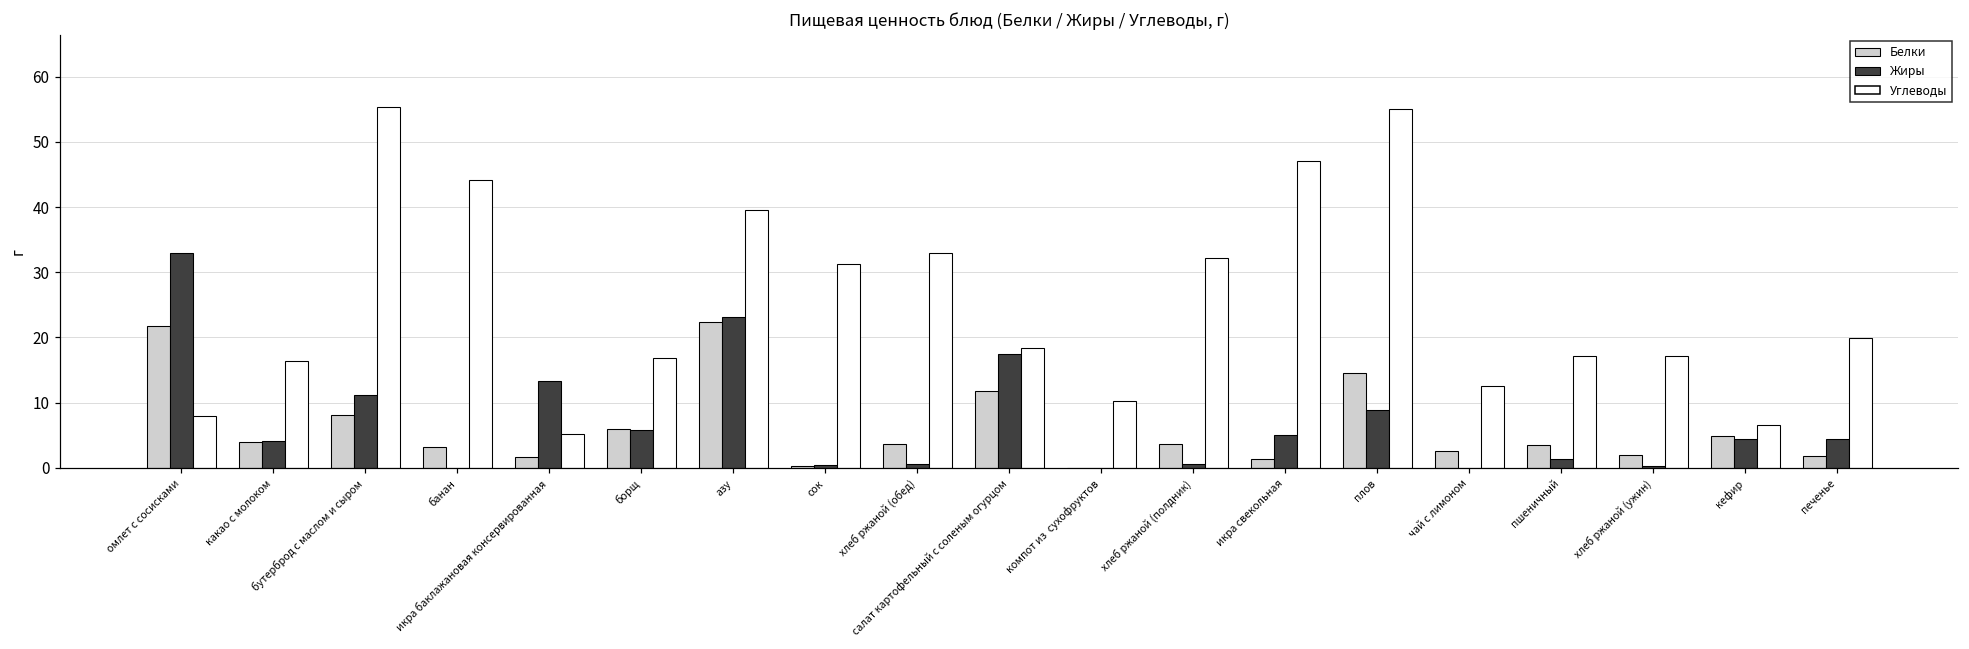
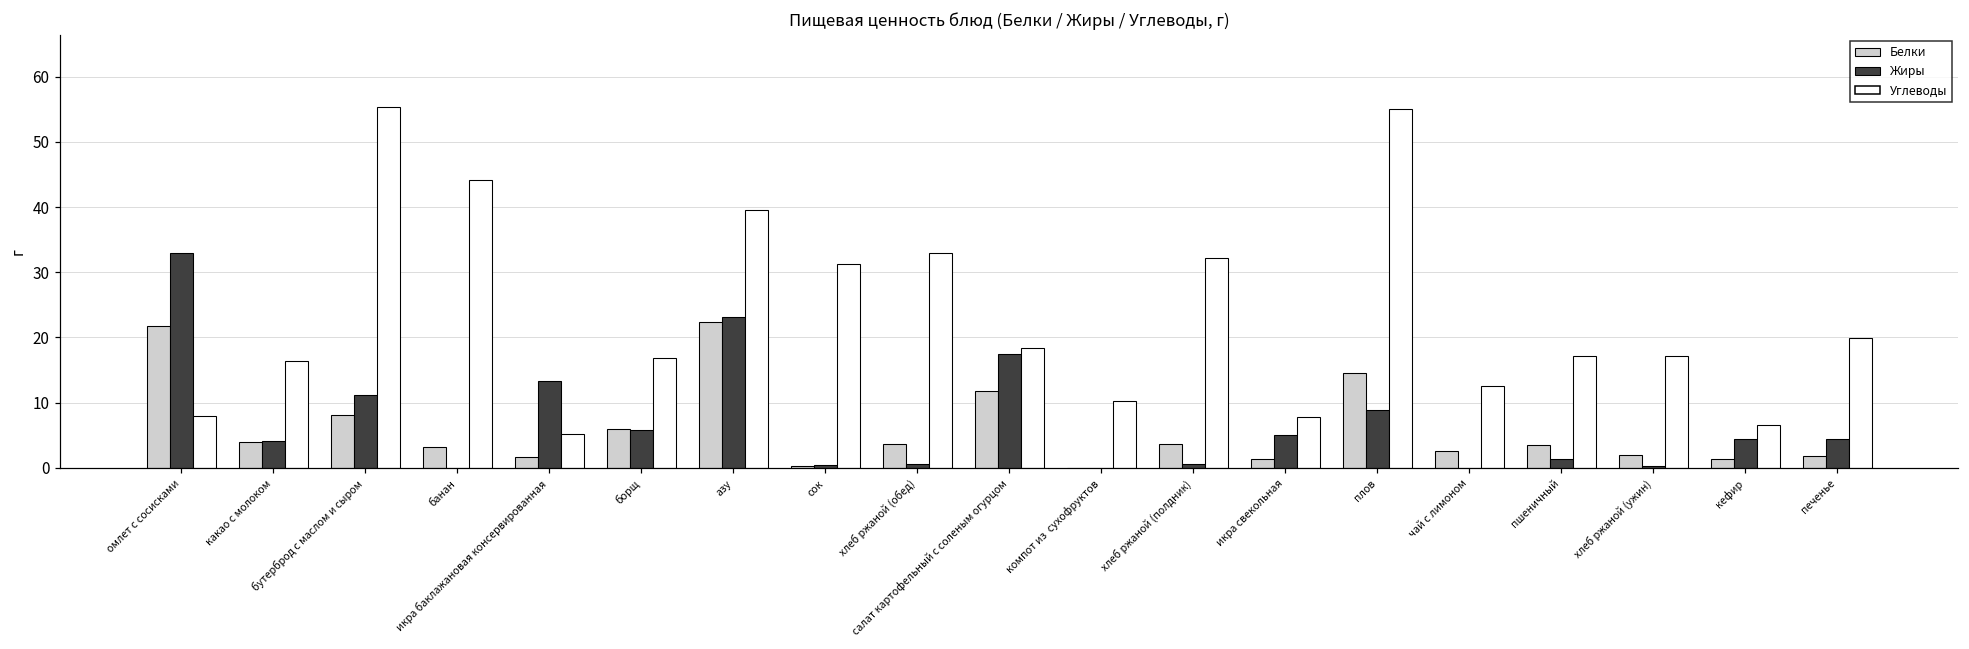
  {
    "Белки": {
      "омлет с сосисками": 22,
      "какао с молоком": 4,
      "бутерброд с маслом и сыром": 8,
      "банан": 3,
      "икра баклажановая консервированная": 2,
      "борщ": 6,
      "азу": 22,
      "хлеб ржаной (обед)": 4,
      "салат картофельный с соленым огурцом": 12,
      "компот из сухофруктов": 0,
      "хлеб ржаной (полдник)": 4,
      "икра свекольная": 1,
      "плов": 15,
      "чай с лимоном": 3,
      "пшеничный": 4,
      "хлеб ржаной (ужин)": 2,
-     "кефир": 5,
+     "кефир": 1,
      "печенье": 2
    },
    "Жиры": {
      "омлет с сосисками": 33,
      "какао с молоком": 4,
      "бутерброд с маслом и сыром": 11,
      "банан": 0,
      "икра баклажановая консервированная": 13,
      "борщ": 6,
      "азу": 23,
      "хлеб ржаной (обед)": 1,
      "салат картофельный с соленым огурцом": 18,
      "компот из сухофруктов": 0,
      "хлеб ржаной (полдник)": 1,
      "икра свекольная": 5,
      "плов": 9,
      "чай с лимоном": 0,
      "пшеничный": 1,
      "кефир": 4,
      "печенье": 4
    },
    "Углеводы": {
      "омлет с сосисками": 8,
      "какао с молоком": 16,
      "бутерброд с маслом и сыром": 55,
      "банан": 44,
      "икра баклажановая консервированная": 5,
      "борщ": 17,
      "азу": 40,
      "сок": 31,
      "хлеб ржаной (обед)": 33,
      "салат картофельный с соленым огурцом": 18,
      "компот из сухофруктов": 10,
      "хлеб ржаной (полдник)": 32,
-     "икра свекольная": 47,
+     "икра свекольная": 8,
      "плов": 55,
      "чай с лимоном": 13,
      "пшеничный": 17,
      "хлеб ржаной (ужин)": 17,
      "кефир": 7,
      "печенье": 20
    }
  }
